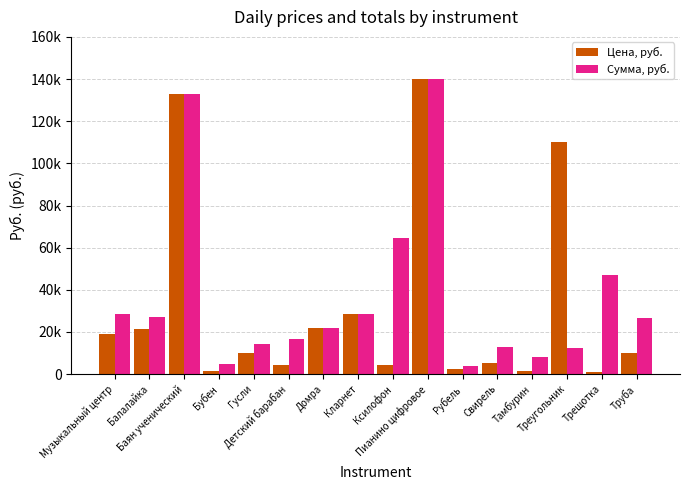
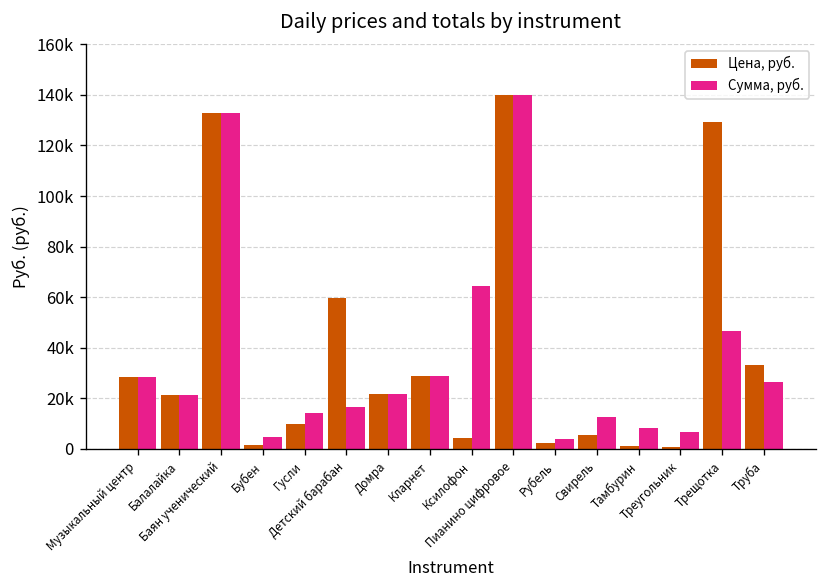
  {
    "Цена, руб.": {
-     "Музыкальный центр": 19000,
+     "Музыкальный центр": 29000,
      "Балалайка": 21000,
      "Баян ученический": 133000,
      "Бубен": 2000,
      "Гусли": 10000,
-     "Детский барабан": 4000,
+     "Детский барабан": 60000,
      "Домра": 22000,
      "Кларнет": 29000,
      "Ксилофон": 4000,
      "Пианино цифровое": 140000,
      "Рубель": 2000,
      "Свирель": 5000,
      "Тамбурин": 1000,
-     "Треугольник": 110000,
-     "Трещотка": 1000,
-     "Труба": 10000
+     "Треугольник": 1000,
+     "Трещотка": 129000,
+     "Труба": 33000
    },
    "Сумма, руб.": {
      "Музыкальный центр": 29000,
-     "Балалайка": 27000,
+     "Балалайка": 21000,
      "Баян ученический": 133000,
      "Бубен": 5000,
      "Гусли": 14000,
      "Детский барабан": 17000,
      "Домра": 22000,
      "Кларнет": 29000,
      "Ксилофон": 65000,
      "Пианино цифровое": 140000,
      "Рубель": 4000,
      "Свирель": 13000,
      "Тамбурин": 8000,
-     "Треугольник": 12000,
+     "Треугольник": 7000,
      "Трещотка": 47000,
      "Труба": 27000
    }
  }
